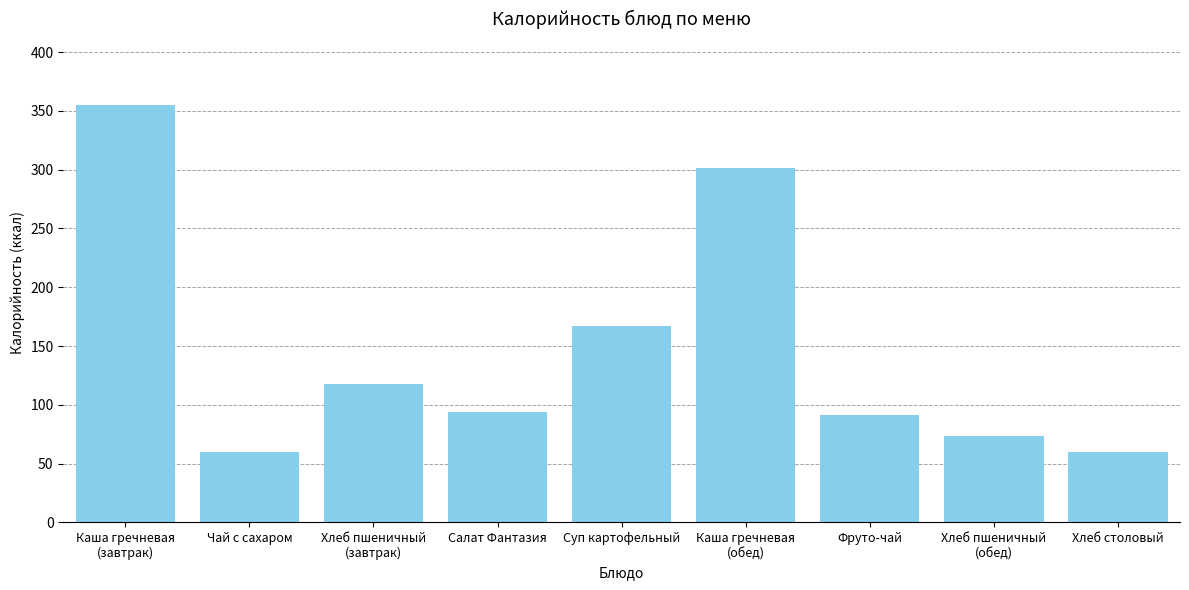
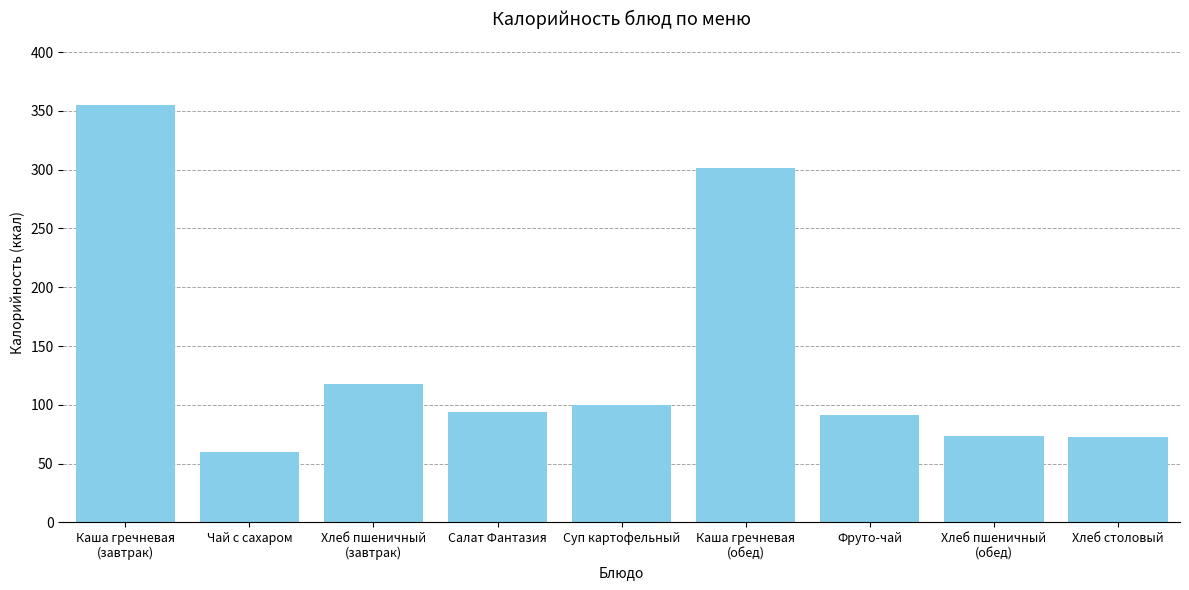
  {
    "Каша гречневая (завтрак)": 355,
    "Чай с сахаром": 60,
    "Хлеб пшеничный (завтрак)": 118,
    "Салат Фантазия": 94,
-   "Суп картофельный": 167,
+   "Суп картофельный": 100,
    "Каша гречневая (обед)": 301,
    "Фруто-чай": 91,
    "Хлеб пшеничный (обед)": 74,
-   "Хлеб столовый": 60
+   "Хлеб столовый": 72
  }
